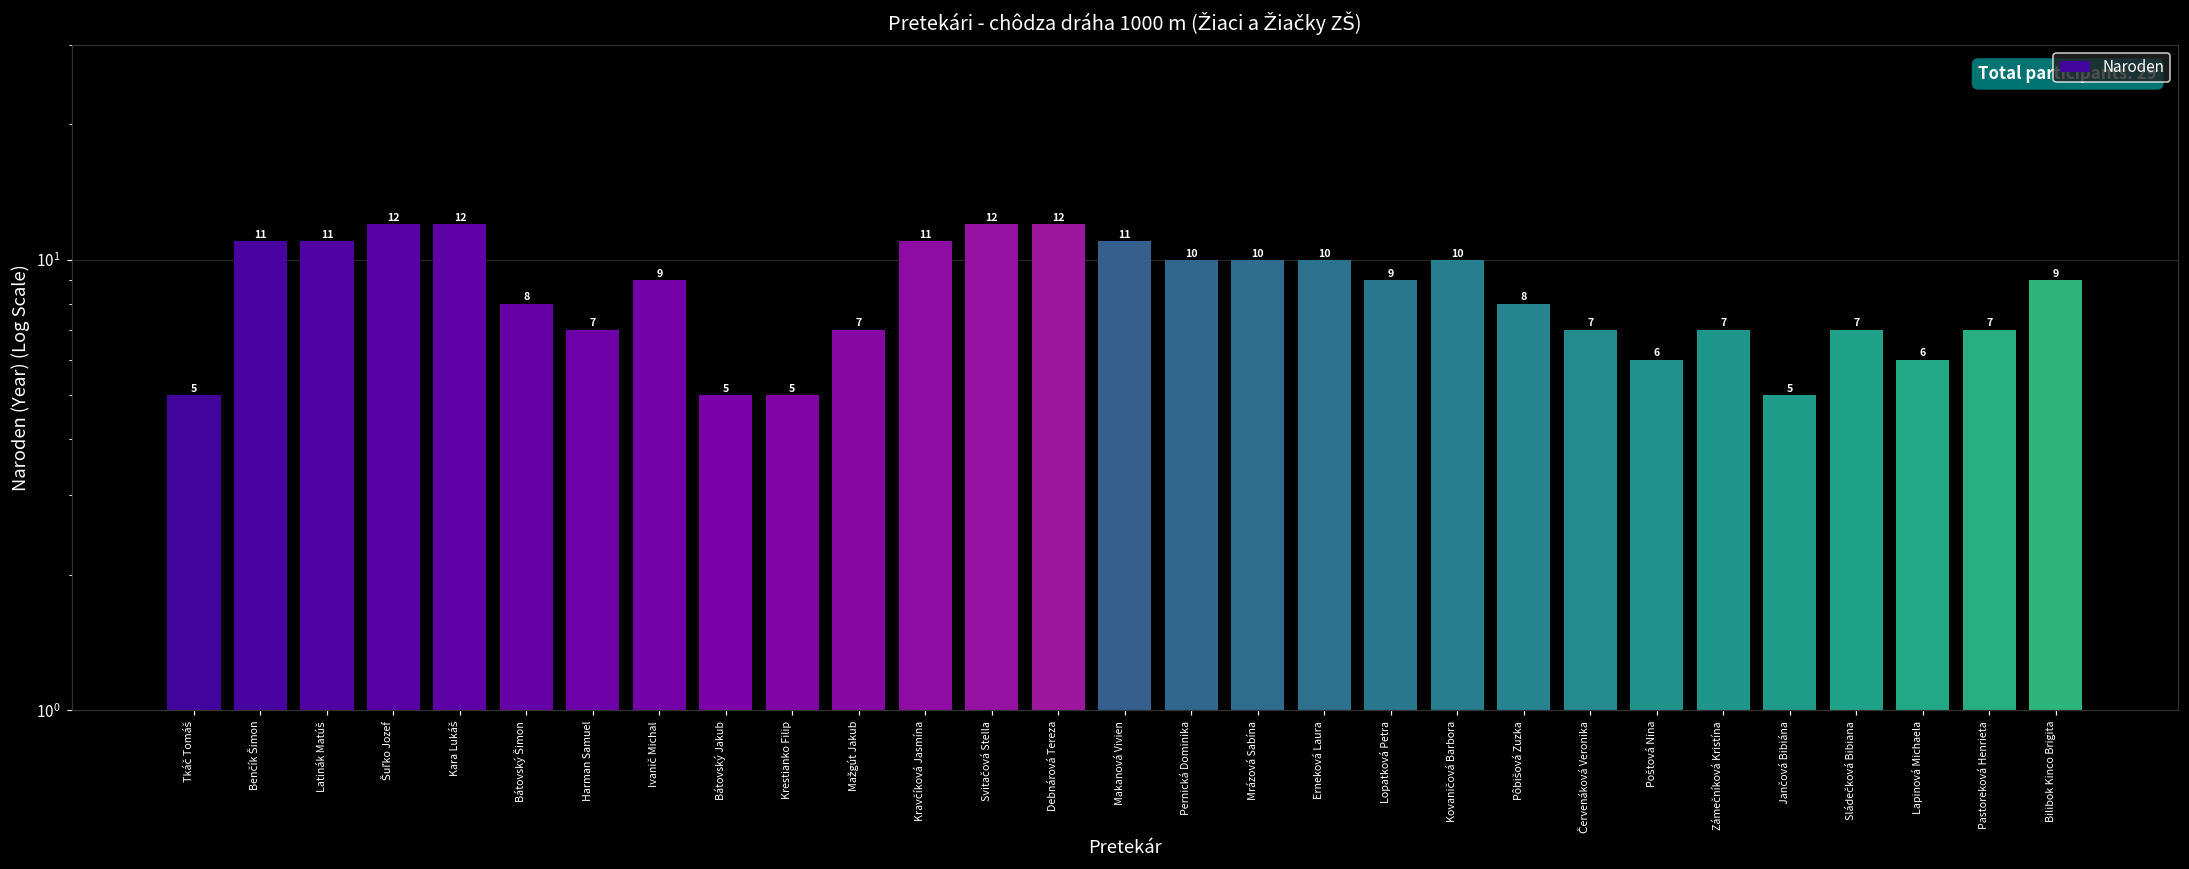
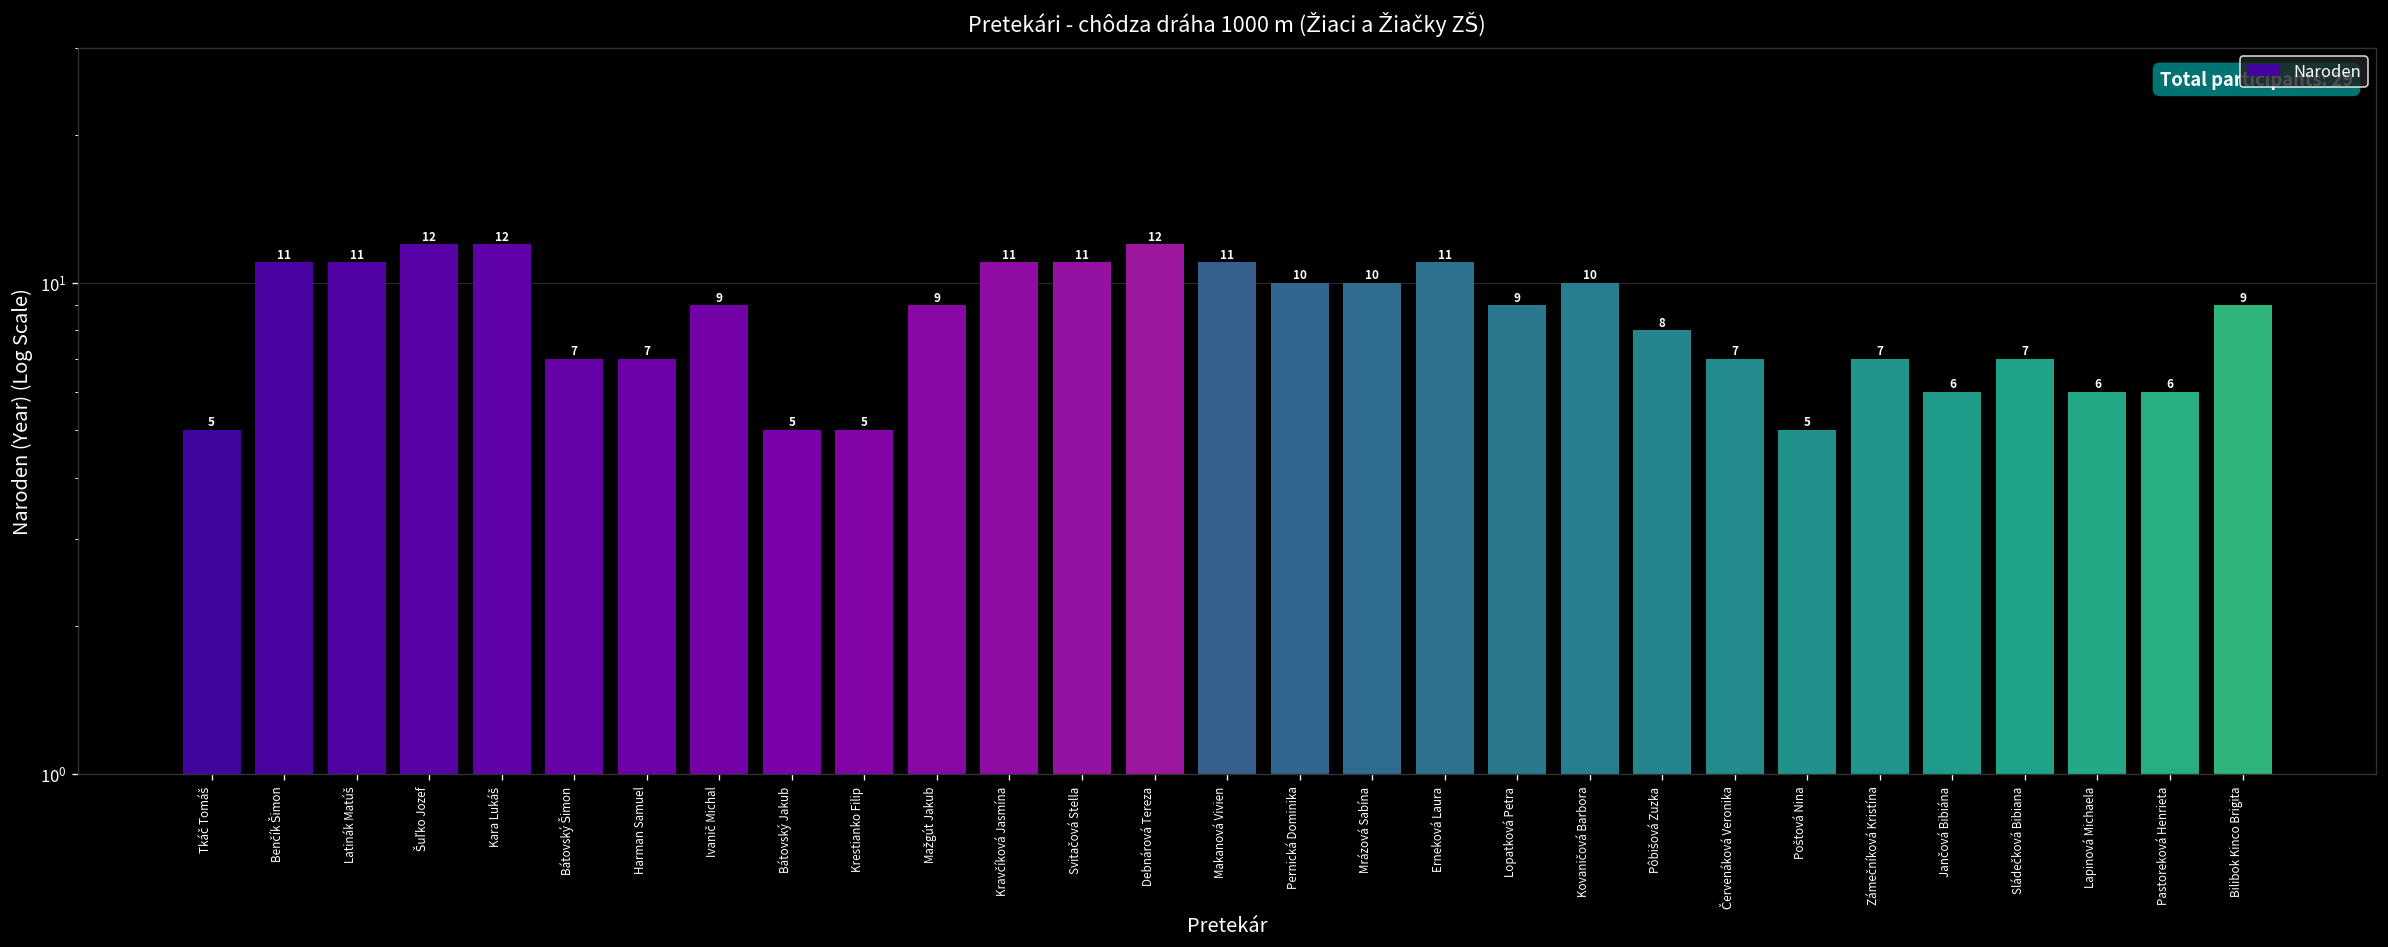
  {
    "Tkáč Tomáš": 5,
    "Benčík Šimon": 11,
    "Latinák Matúš": 11,
    "Šuľko Jozef": 12,
    "Kara Lukáš": 12,
-   "Bátovský Šimon": 8,
+   "Bátovský Šimon": 7,
    "Harman Samuel": 7,
    "Ivanič Michal": 9,
    "Bátovský Jakub": 5,
    "Krestianko Filip": 5,
-   "Mažgút Jakub": 7,
+   "Mažgút Jakub": 9,
    "Kravčíková Jasmína": 11,
-   "Svitačová Stella": 12,
+   "Svitačová Stella": 11,
    "Debnárová Tereza": 12,
    "Makanová Vivien": 11,
    "Pernická Dominika": 10,
    "Mrázová Sabína": 10,
-   "Erneková Laura": 10,
+   "Erneková Laura": 11,
    "Lopatková Petra": 9,
    "Kovaničová Barbora": 10,
    "Pôbišová Zuzka": 8,
    "Červenáková Veronika": 7,
-   "Poštová Nina": 6,
+   "Poštová Nina": 5,
    "Zámečníková Kristína": 7,
-   "Jančová Bibiána": 5,
+   "Jančová Bibiána": 6,
    "Sládečková Bibiana": 7,
    "Lapinová Michaela": 6,
-   "Pastoreková Henrieta": 7,
+   "Pastoreková Henrieta": 6,
    "Bilibok Kinco Brigita": 9
  }
